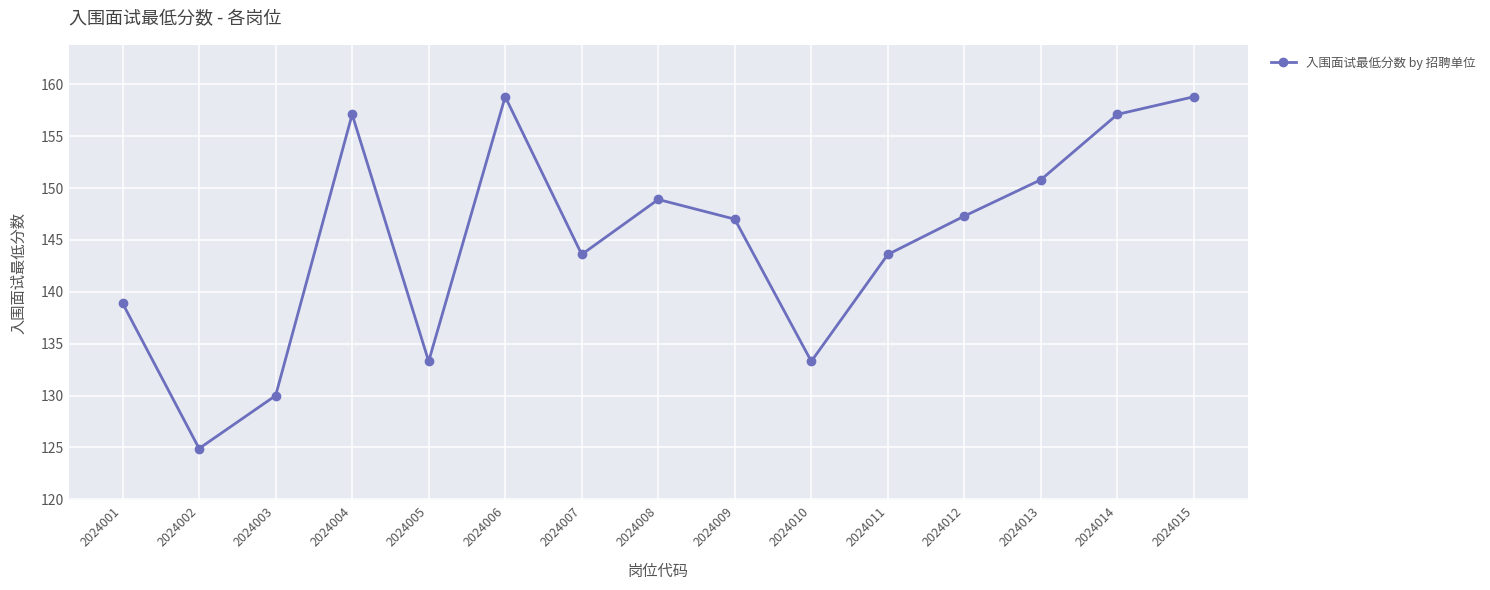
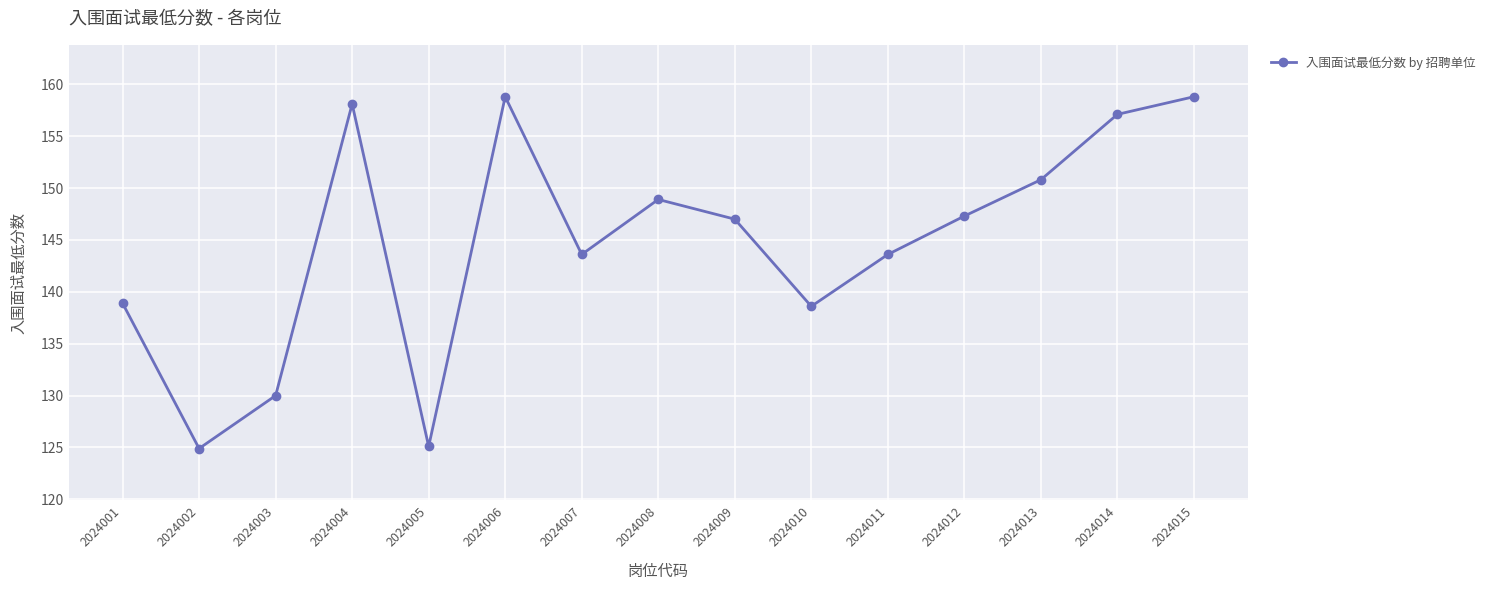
  {
    "2024001": 138.9,
    "2024002": 124.9,
    "2024003": 130.0,
-   "2024004": 157.1,
-   "2024005": 133.3,
+   "2024004": 158.1,
+   "2024005": 125.1,
    "2024006": 158.8,
    "2024007": 143.6,
    "2024008": 148.9,
    "2024009": 147.0,
-   "2024010": 133.3,
+   "2024010": 138.6,
    "2024011": 143.6,
    "2024012": 147.3,
    "2024013": 150.8,
    "2024014": 157.1,
    "2024015": 158.8
  }
